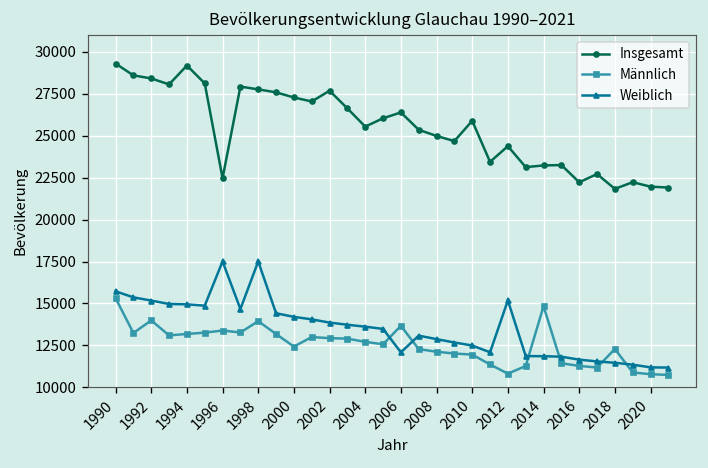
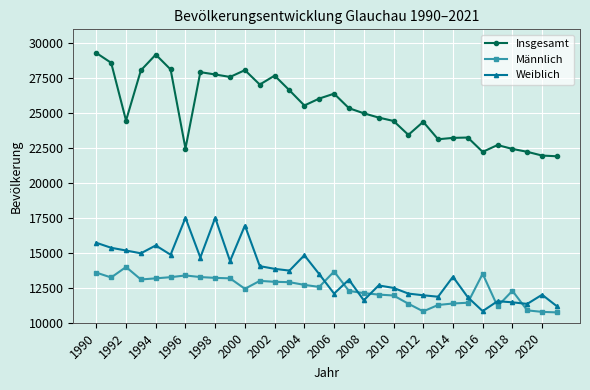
  {
    "Insgesamt": {
      "1990": 29300,
-     "1992": 28400,
+     "1992": 24500,
      "1994": 29200,
      "1996": 22500,
      "1998": 27800,
-     "2000": 27300,
+     "2000": 28100,
      "2002": 27700,
      "2004": 25500,
      "2006": 26400,
      "2008": 25000,
-     "2010": 25900,
+     "2010": 24400,
      "2012": 24400,
      "2014": 23200,
      "2016": 22200,
-     "2018": 21800,
+     "2018": 22400,
      "2020": 22000
    },
    "Männlich": {
-     "1990": 15300,
+     "1990": 13600,
      "1992": 14000,
      "1994": 13200,
      "1996": 13400,
-     "1998": 13900,
+     "1998": 13200,
      "2000": 12400,
      "2002": 12900,
      "2004": 12700,
      "2006": 13700,
      "2008": 12100,
      "2010": 12000,
      "2012": 10800,
-     "2014": 14800,
-     "2016": 11300,
+     "2014": 11400,
+     "2016": 13500,
      "2018": 12300,
      "2020": 10800
    },
    "Weiblich": {
      "1990": 15700,
      "1992": 15200,
-     "1994": 14900,
+     "1994": 15500,
      "1996": 17500,
      "1998": 17500,
-     "2000": 14200,
+     "2000": 17000,
      "2002": 13900,
-     "2004": 13600,
+     "2004": 14800,
      "2006": 12100,
-     "2008": 12900,
+     "2008": 11600,
      "2010": 12500,
-     "2012": 15200,
-     "2014": 11900,
-     "2016": 11600,
+     "2012": 12000,
+     "2014": 13300,
+     "2016": 10800,
      "2018": 11500,
-     "2020": 11200
+     "2020": 12000
    }
  }
